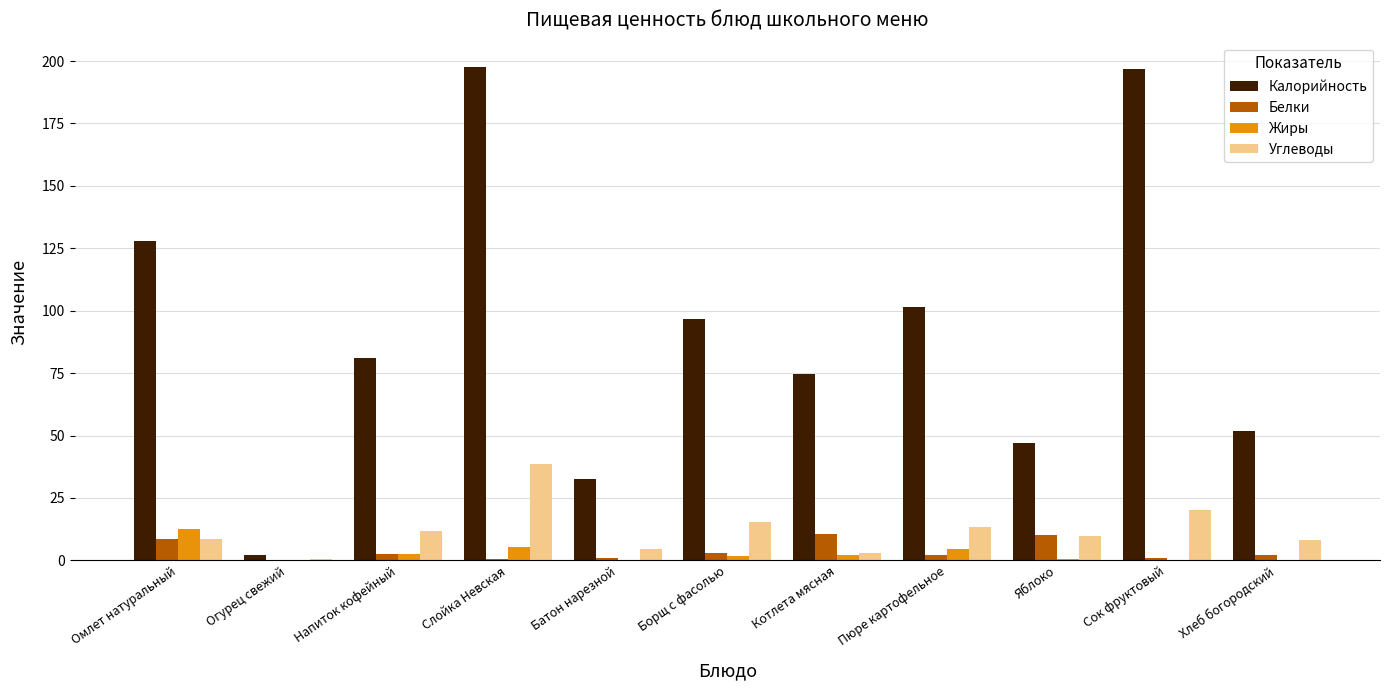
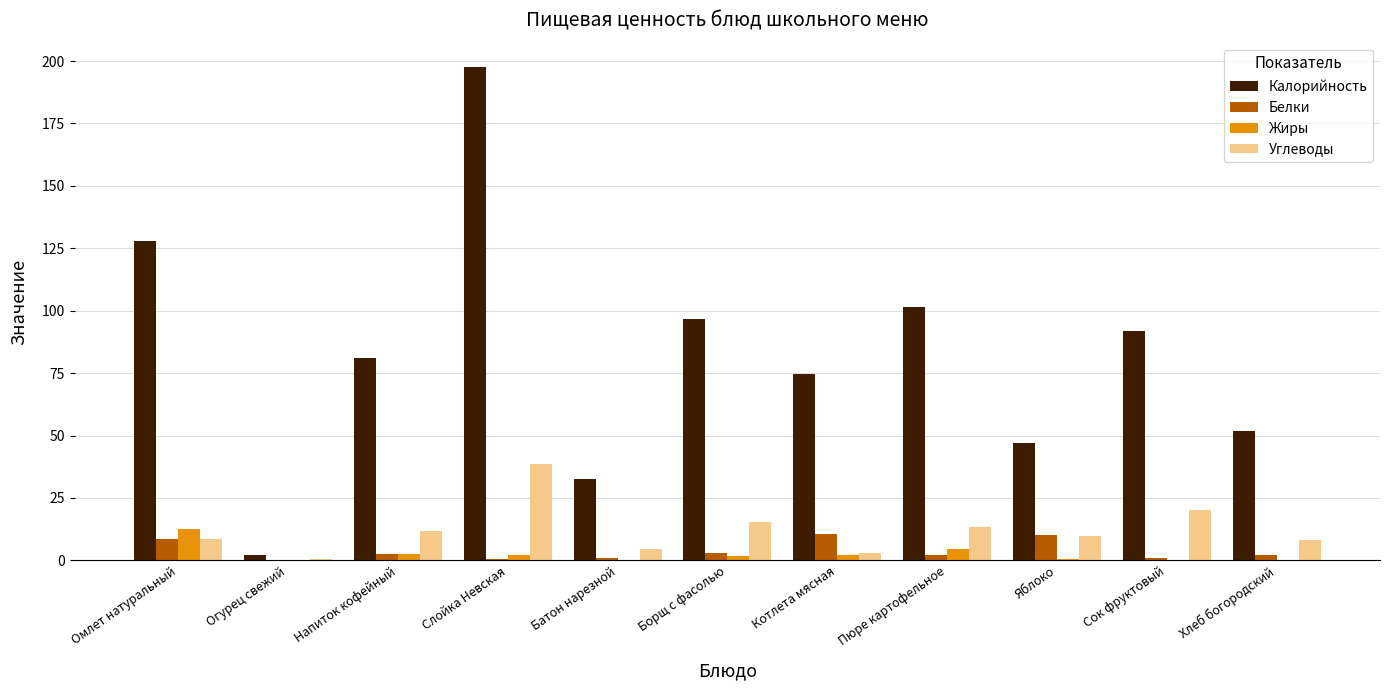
  {
    "Калорийность": {
      "Омлет натуральный": 128,
      "Огурец свежий": 2,
      "Напиток кофейный": 81,
      "Слойка Невская": 198,
      "Батон нарезной": 33,
      "Борщ с фасолью": 97,
      "Котлета мясная": 75,
      "Пюре картофельное": 101,
      "Яблоко": 47,
-     "Сок фруктовый": 197,
+     "Сок фруктовый": 92,
      "Хлеб богородский": 52
    },
    "Белки": {
      "Омлет натуральный": 9,
      "Напиток кофейный": 3,
      "Батон нарезной": 1,
      "Борщ с фасолью": 3,
      "Котлета мясная": 11,
      "Пюре картофельное": 2,
      "Яблоко": 10,
      "Хлеб богородский": 2
    },
    "Жиры": {
      "Омлет натуральный": 13,
      "Напиток кофейный": 3,
-     "Слойка Невская": 5,
+     "Слойка Невская": 2,
      "Борщ с фасолью": 2,
      "Котлета мясная": 2,
      "Пюре картофельное": 4,
      "Сок фруктовый": 0,
      "Хлеб богородский": 0
    },
    "Углеводы": {
      "Омлет натуральный": 9,
      "Напиток кофейный": 12,
      "Слойка Невская": 39,
      "Батон нарезной": 5,
      "Борщ с фасолью": 15,
      "Котлета мясная": 3,
      "Пюре картофельное": 13,
      "Яблоко": 10,
      "Сок фруктовый": 20,
      "Хлеб богородский": 8
    }
  }
